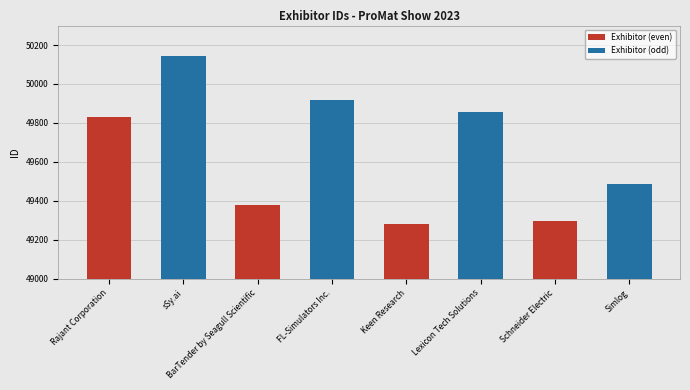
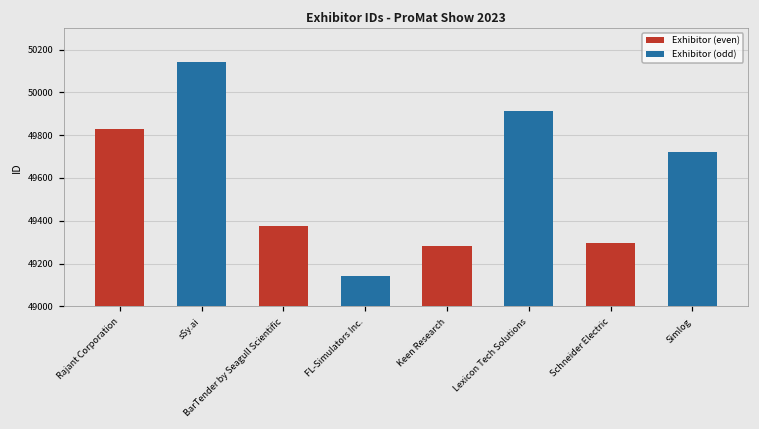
  {
    "Exhibitor (even)": {
      "Rajant Corporation": 49830,
      "BarTender by Seagull Scientific": 49380,
      "Keen Research": 49280,
      "Schneider Electric": 49300
    },
    "Exhibitor (odd)": {
      "sSy.ai": 50140,
-     "FL-Simulators Inc.": 49920,
-     "Lexicon Tech Solutions": 49860,
-     "Simlog": 49490
+     "FL-Simulators Inc.": 49140,
+     "Lexicon Tech Solutions": 49910,
+     "Simlog": 49720
    }
  }
